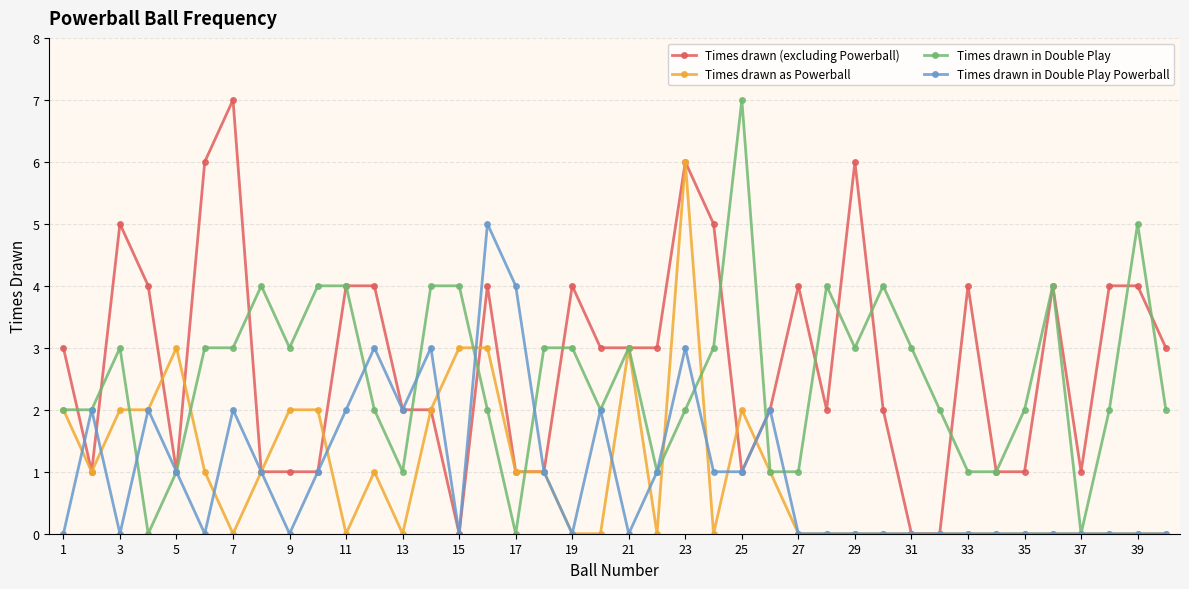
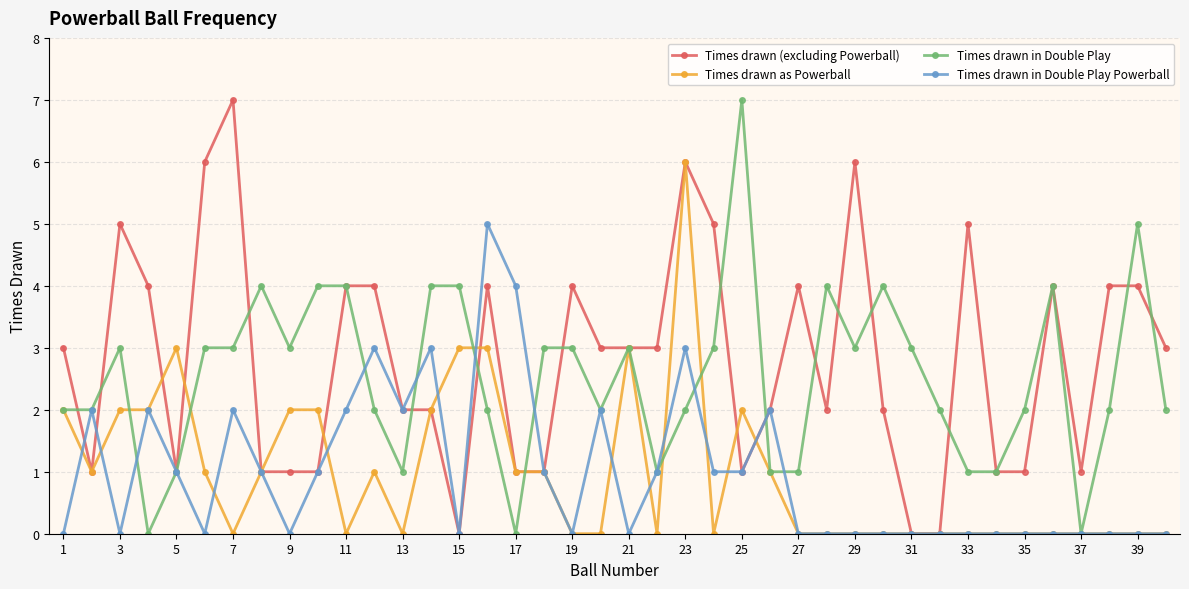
  {
    "Times drawn (excluding Powerball)": {
      "1": 3,
      "3": 5,
      "7": 7,
      "9": 1,
      "19": 4,
      "27": 4,
      "29": 6,
-     "33": 4,
+     "33": 5,
      "35": 1,
      "37": 1,
      "39": 4
    },
    "Times drawn as Powerball": {
      "3": 2,
      "5": 3,
      "7": 0,
      "9": 2,
      "11": 0,
      "13": 0,
      "15": 3,
      "25": 2
    },
    "Times drawn in Double Play": {
      "3": 3,
      "7": 3,
      "9": 3,
      "13": 1,
      "15": 4,
      "17": 0,
      "19": 3,
      "23": 2,
      "25": 7,
      "27": 1,
      "29": 3,
      "31": 3,
      "33": 1,
      "35": 2,
      "39": 5
    },
    "Times drawn in Double Play Powerball": {
      "1": 0,
      "3": 0,
      "7": 2,
      "9": 0,
      "11": 2,
      "17": 4,
      "21": 0,
      "23": 3
    }
  }
